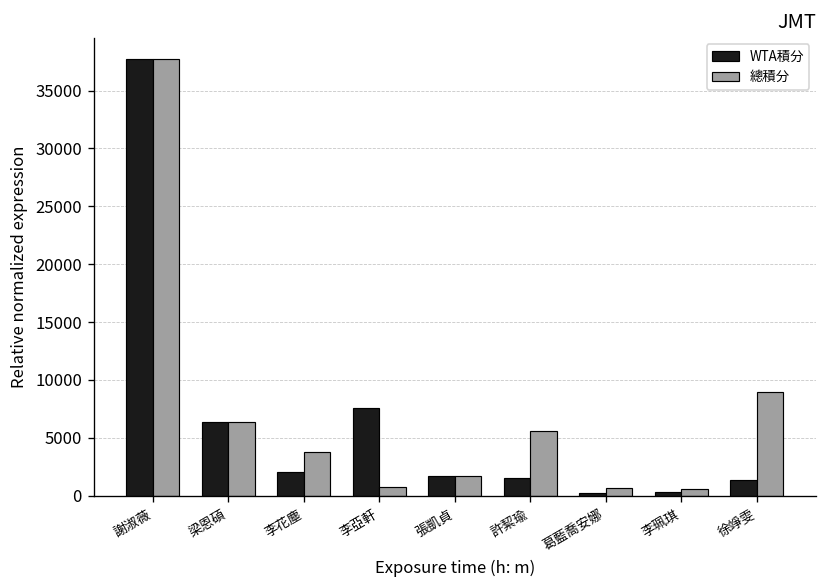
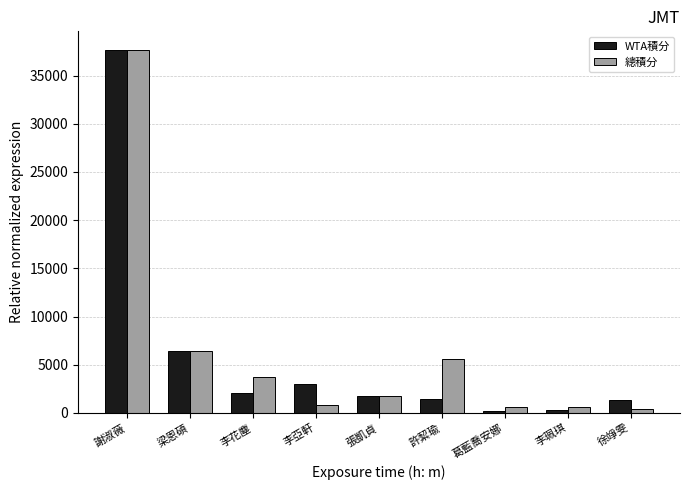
  {
    "WTA積分": {
      "謝淑薇": 38000,
      "梁恩碩": 6000,
      "李花塵": 2000,
-     "李亞軒": 8000,
+     "李亞軒": 3000,
      "張凱貞": 2000,
      "許絜瑜": 1000,
      "李珮琪": 0,
      "徐竫雯": 1000
    },
    "總積分": {
      "謝淑薇": 38000,
      "梁恩碩": 6000,
      "李花塵": 4000,
      "李亞軒": 1000,
      "張凱貞": 2000,
      "許絜瑜": 6000,
      "葛藍喬安娜": 1000,
      "李珮琪": 1000,
-     "徐竫雯": 9000
+     "徐竫雯": 0
    }
  }
